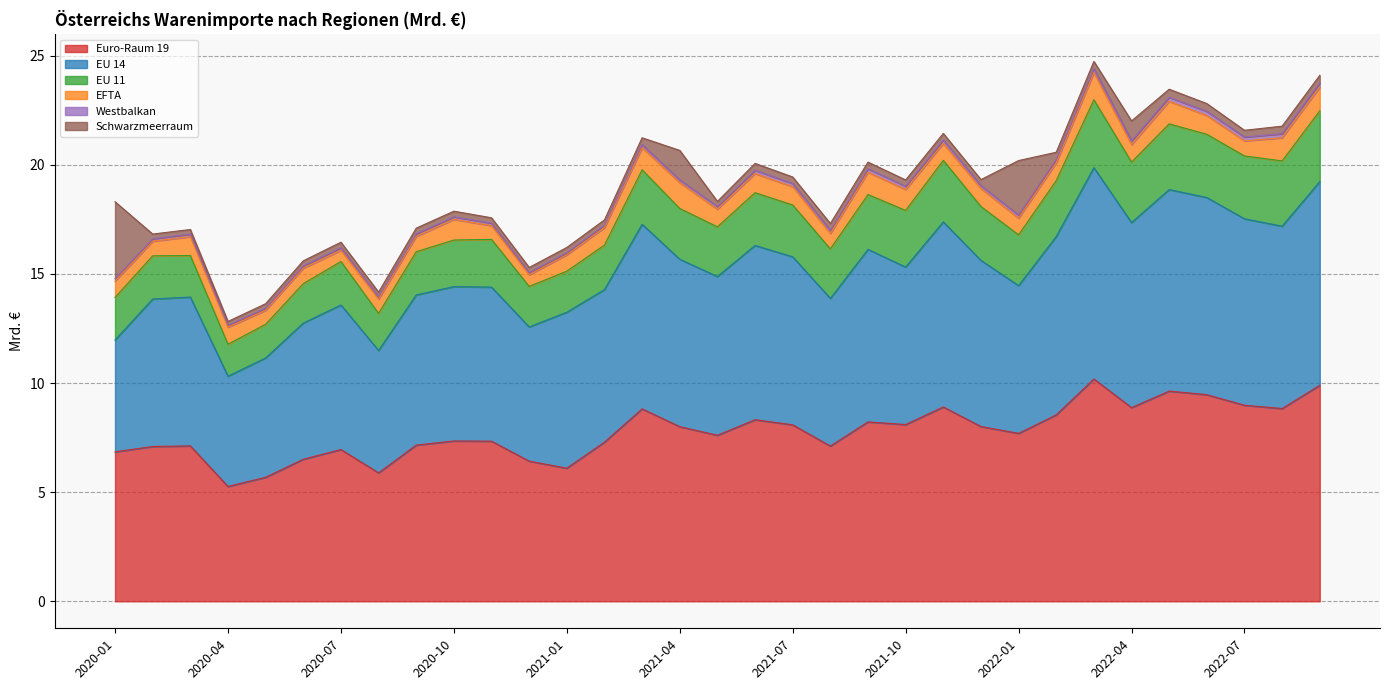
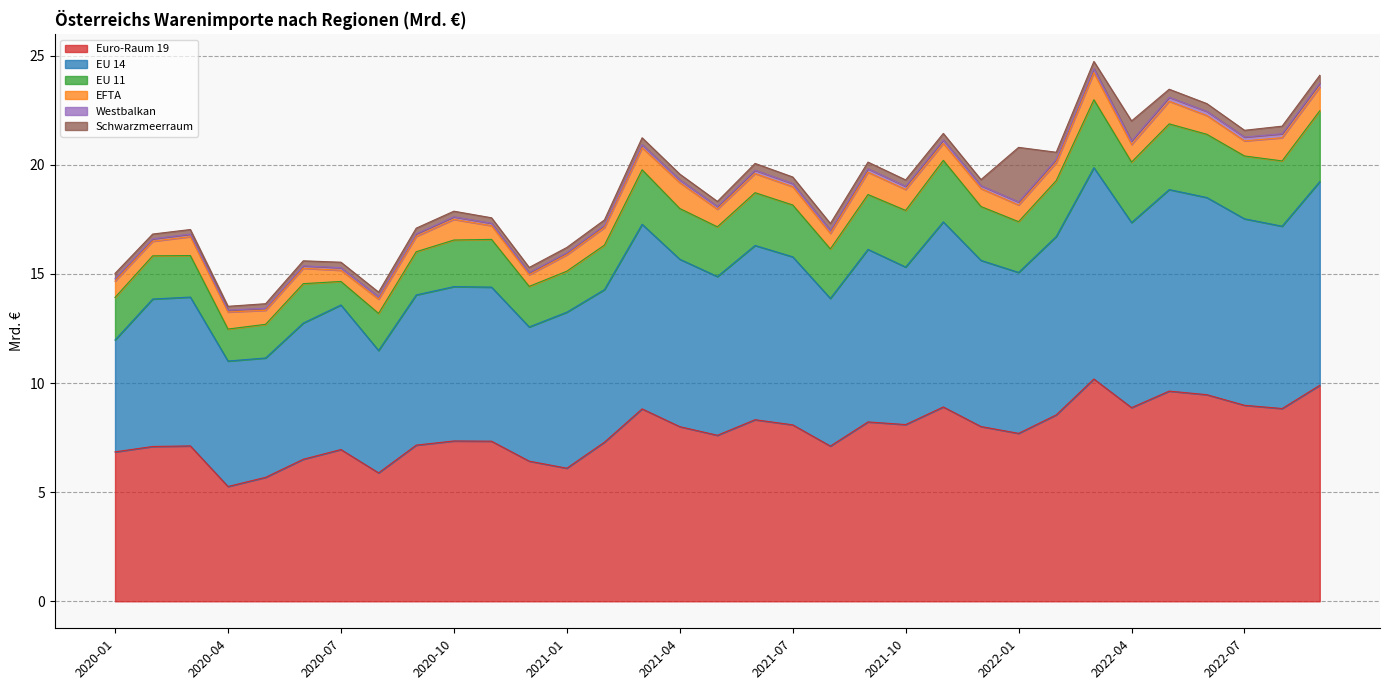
  {
    "Euro-Raum 19": {
      "2020-01": 6.8,
      "2020-04": 5.3,
      "2020-07": 7.0,
      "2020-10": 7.3,
      "2021-01": 6.1,
      "2021-04": 8.0,
      "2021-07": 8.1,
      "2021-10": 8.1,
      "2022-01": 7.7,
      "2022-04": 8.9,
      "2022-07": 9.0
    },
    "EU 14": {
      "2020-01": 5.1,
-     "2020-04": 5.1,
+     "2020-04": 5.7,
      "2020-07": 6.6,
      "2020-10": 7.1,
      "2021-01": 7.1,
      "2021-04": 7.7,
      "2021-07": 7.7,
      "2021-10": 7.2,
-     "2022-01": 6.8,
+     "2022-01": 7.4,
      "2022-04": 8.5,
      "2022-07": 8.5
    },
    "EU 11": {
      "2020-01": 2.0,
      "2020-04": 1.5,
-     "2020-07": 2.0,
+     "2020-07": 1.1,
      "2020-10": 2.1,
      "2021-01": 1.9,
      "2021-04": 2.3,
      "2021-07": 2.4,
      "2021-10": 2.6,
      "2022-01": 2.3,
      "2022-04": 2.8,
      "2022-07": 2.9
    },
    "EFTA": {
      "2020-07": 0.5,
      "2020-10": 0.9,
      "2021-04": 1.2,
      "2021-07": 0.8,
      "2021-10": 1.0,
      "2022-01": 0.8,
      "2022-04": 0.8,
      "2022-07": 0.7
    },
    "Westbalkan": {
      "2020-07": 0.1,
      "2020-10": 0.1,
      "2021-04": 0.1,
      "2021-07": 0.1,
      "2021-10": 0.1,
      "2022-01": 0.1,
      "2022-04": 0.2,
      "2022-07": 0.2
    },
    "Schwarzmeerraum": {
-     "2020-01": 3.5,
+     "2020-01": 0.2,
      "2020-04": 0.2,
      "2020-07": 0.3,
      "2020-10": 0.3,
      "2021-01": 0.2,
-     "2021-04": 1.4,
+     "2021-04": 0.3,
      "2021-07": 0.3,
      "2021-10": 0.3,
      "2022-01": 2.5,
      "2022-04": 0.9,
      "2022-07": 0.3
    }
  }
